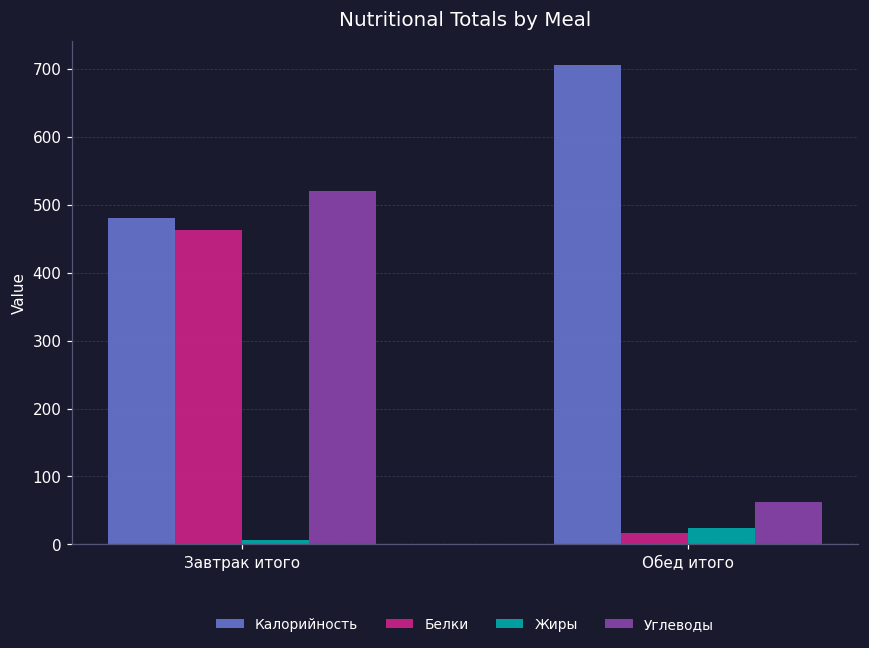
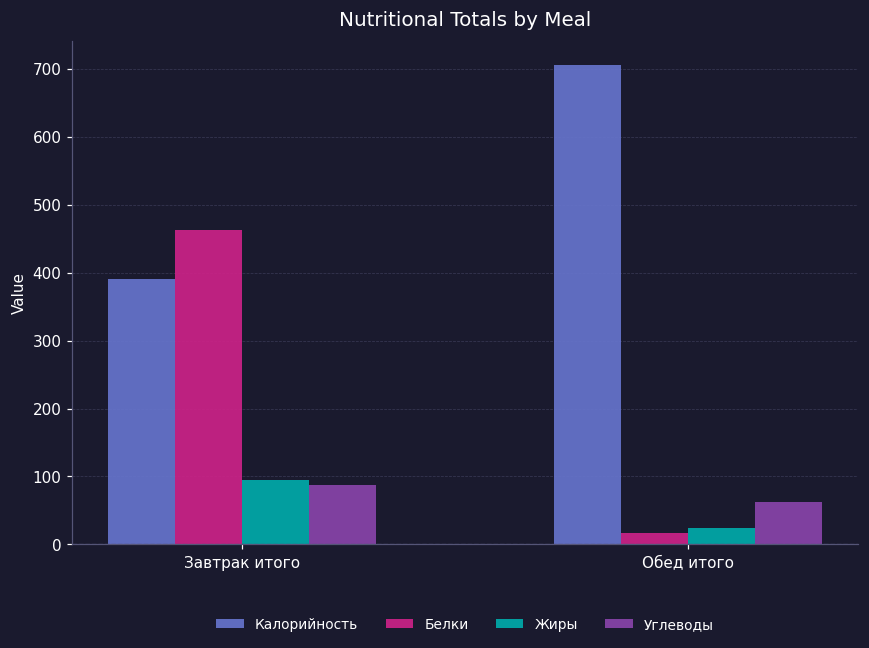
  {
    "Калорийность": {
-     "Завтрак итого": 480,
+     "Завтрак итого": 390,
      "Обед итого": 710
    },
    "Белки": {
      "Завтрак итого": 460,
      "Обед итого": 20
    },
    "Жиры": {
-     "Завтрак итого": 10,
+     "Завтрак итого": 100,
      "Обед итого": 20
    },
    "Углеводы": {
-     "Завтрак итого": 520,
+     "Завтрак итого": 90,
      "Обед итого": 60
    }
  }
